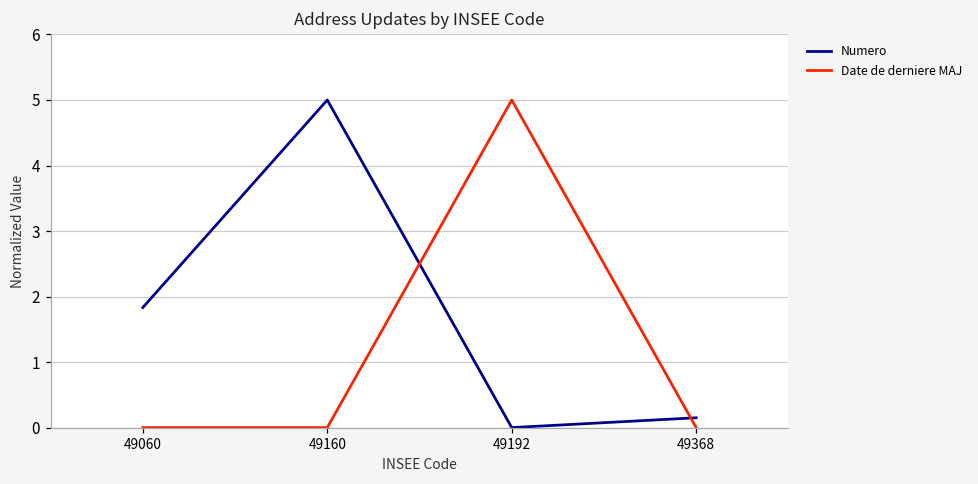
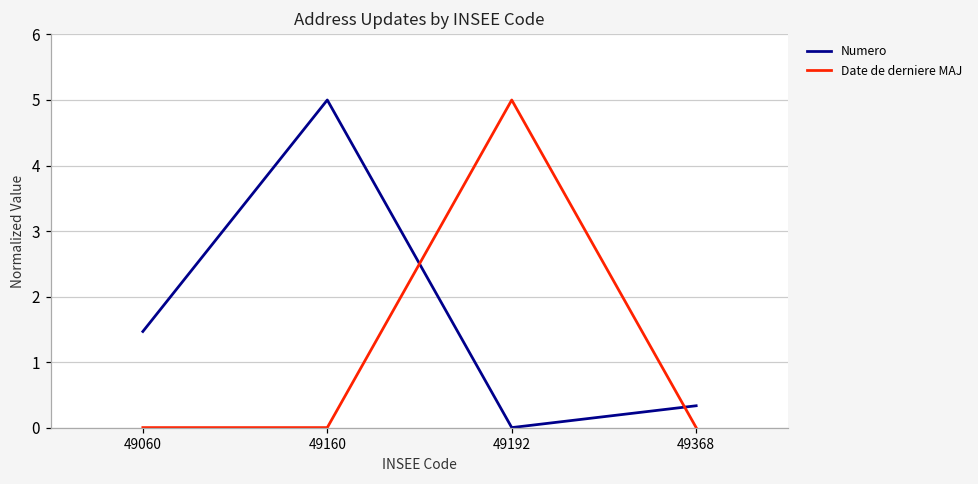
  {
    "Numero": {
-     "49060": 1.8,
+     "49060": 1.5,
      "49160": 5.0,
      "49192": 0.0,
-     "49368": 0.1
+     "49368": 0.3
    },
    "Date de derniere MAJ": {
      "49060": 0.0,
      "49160": 0.0,
      "49192": 5.0,
      "49368": 0.0
    }
  }
